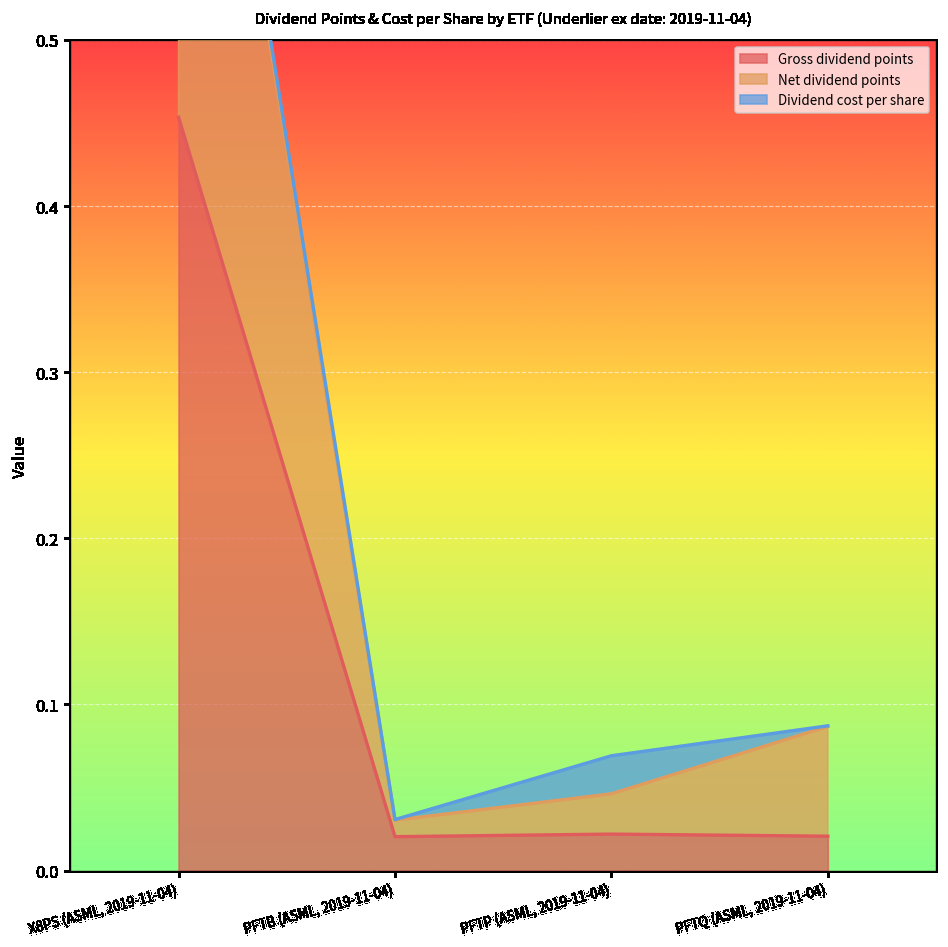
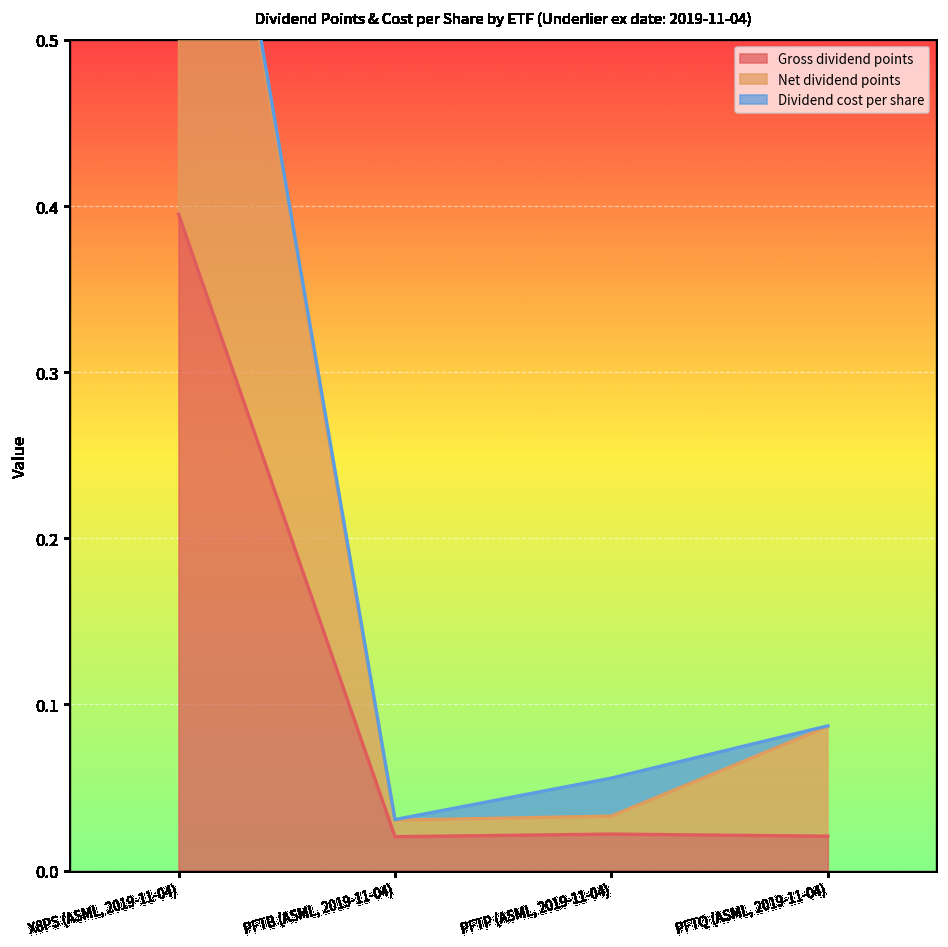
  {
    "Gross dividend points": {
-     "X8PS (ASML, 2019-11-04)": 0.454,
+     "X8PS (ASML, 2019-11-04)": 0.395,
      "PFTB (ASML, 2019-11-04)": 0.020,
      "PFTP (ASML, 2019-11-04)": 0.022,
      "PFTQ (ASML, 2019-11-04)": 0.021
    },
    "Net dividend points": {
-     "PFTP (ASML, 2019-11-04)": 0.024
+     "PFTP (ASML, 2019-11-04)": 0.011
    },
    "Dividend cost per share": {
      "PFTP (ASML, 2019-11-04)": 0.023
    }
  }
